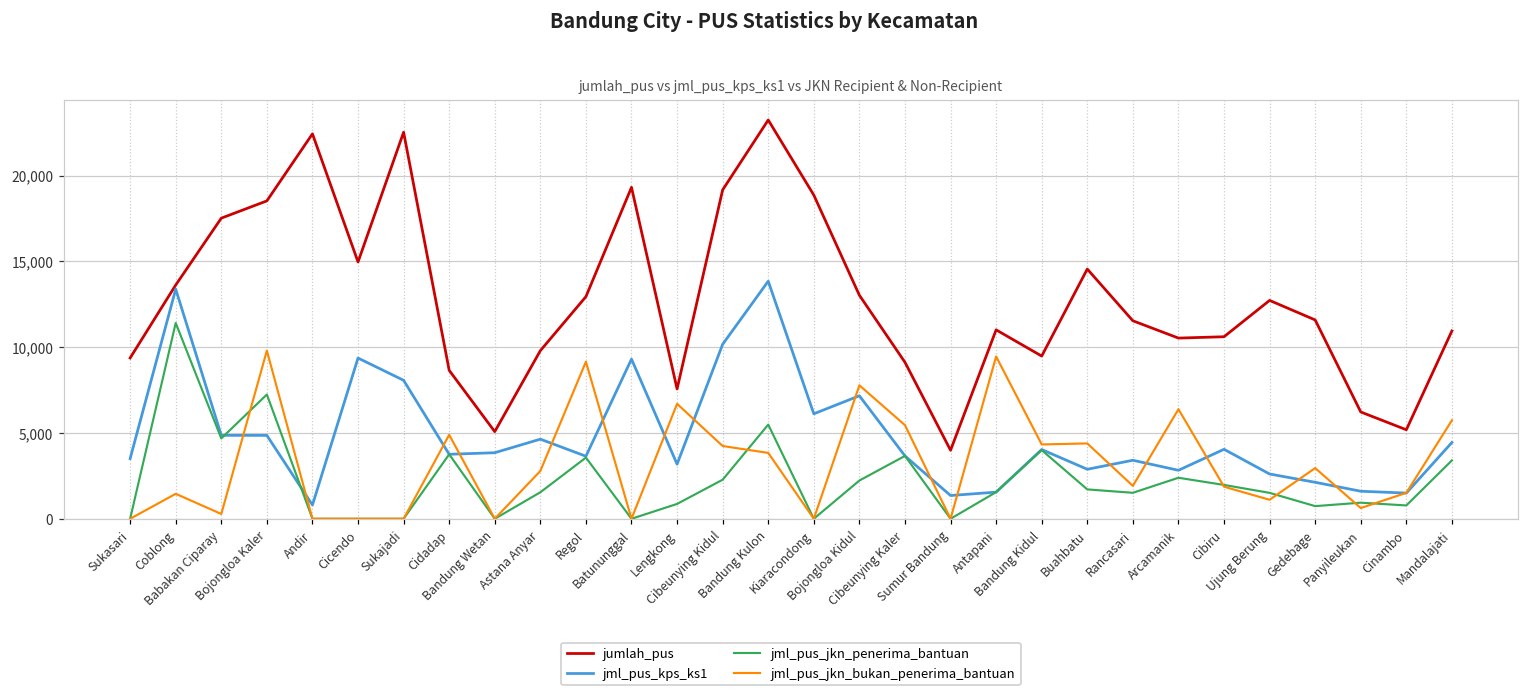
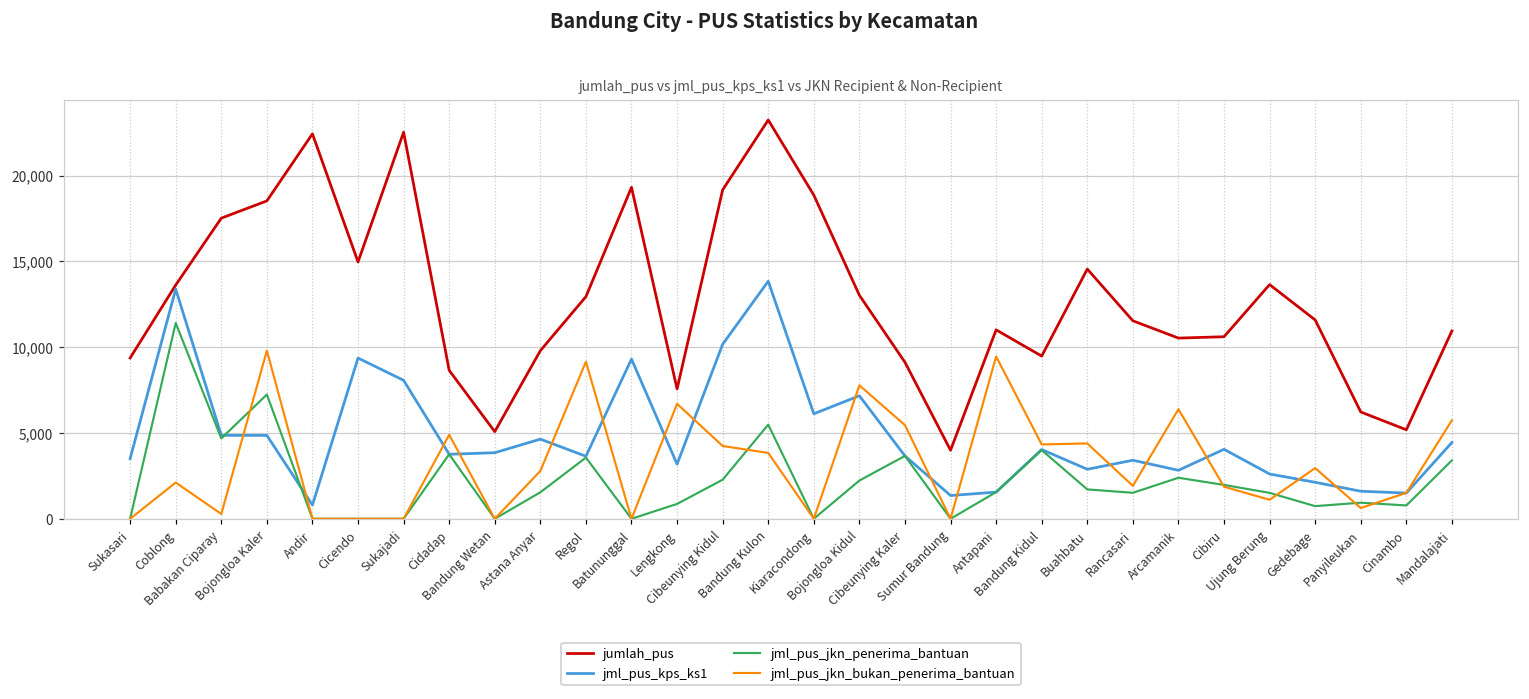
  {
    "jumlah_pus": {
      "Sukasari": "9,400",
      "Coblong": "13,600",
      "Babakan Ciparay": "17,500",
      "Bojongloa Kaler": "18,500",
      "Andir": "22,400",
      "Cicendo": "15,000",
      "Sukajadi": "22,500",
      "Cidadap": "8,600",
      "Bandung Wetan": "5,100",
      "Astana Anyar": "9,800",
      "Regol": "12,900",
      "Batununggal": "19,300",
      "Lengkong": "7,600",
      "Cibeunying Kidul": "19,200",
      "Bandung Kulon": "23,200",
      "Kiaracondong": "18,900",
      "Bojongloa Kidul": "13,000",
      "Cibeunying Kaler": "9,100",
      "Sumur Bandung": "4,000",
      "Antapani": "11,000",
      "Bandung Kidul": "9,500",
      "Buahbatu": "14,600",
      "Rancasari": "11,500",
      "Arcamanik": "10,500",
      "Cibiru": "10,600",
-     "Ujung Berung": "12,700",
+     "Ujung Berung": "13,600",
      "Gedebage": "11,600",
      "Panyileukan": "6,200",
      "Cinambo": "5,200",
      "Mandalajati": "10,900"
    },
    "jml_pus_kps_ks1": {
      "Sukasari": "3,500",
      "Coblong": "13,400",
      "Babakan Ciparay": "4,900",
      "Bojongloa Kaler": "4,900",
      "Andir": "800",
      "Cicendo": "9,400",
      "Sukajadi": "8,100",
      "Bandung Wetan": "3,800",
      "Astana Anyar": "4,600",
      "Batununggal": "9,300",
      "Lengkong": "3,200",
      "Cibeunying Kidul": "10,200",
      "Bandung Kulon": "13,800",
      "Kiaracondong": "6,100",
      "Bojongloa Kidul": "7,200",
      "Sumur Bandung": "1,400",
      "Buahbatu": "2,900",
      "Rancasari": "3,400",
      "Arcamanik": "2,800",
      "Cibiru": "4,000",
      "Ujung Berung": "2,600",
      "Gedebage": "2,100",
      "Panyileukan": "1,600",
      "Mandalajati": "4,400"
    },
    "jml_pus_jkn_penerima_bantuan": {
      "Coblong": "11,400",
      "Babakan Ciparay": "4,700",
      "Bojongloa Kaler": "7,200",
      "Astana Anyar": "1,500",
      "Lengkong": "900",
      "Cibeunying Kidul": "2,300",
      "Bandung Kulon": "5,500",
      "Bojongloa Kidul": "2,200",
      "Buahbatu": "1,700",
      "Rancasari": "1,500",
      "Arcamanik": "2,400",
      "Ujung Berung": "1,500",
      "Gedebage": "700",
      "Panyileukan": "900",
      "Cinambo": "800",
      "Mandalajati": "3,400"
    },
    "jml_pus_jkn_bukan_penerima_bantuan": {
-     "Coblong": "1,500",
+     "Coblong": "2,100",
      "Babakan Ciparay": "300",
      "Bojongloa Kaler": "9,800",
      "Cidadap": "4,900",
      "Astana Anyar": "2,800",
      "Regol": "9,200",
      "Lengkong": "6,700",
      "Cibeunying Kidul": "4,200",
      "Bandung Kulon": "3,800",
      "Bojongloa Kidul": "7,800",
      "Cibeunying Kaler": "5,500",
      "Antapani": "9,500",
      "Bandung Kidul": "4,300",
      "Buahbatu": "4,400",
      "Rancasari": "1,900",
      "Arcamanik": "6,400",
      "Ujung Berung": "1,100",
      "Gedebage": "3,000",
      "Panyileukan": "600",
      "Mandalajati": "5,700"
    }
  }
